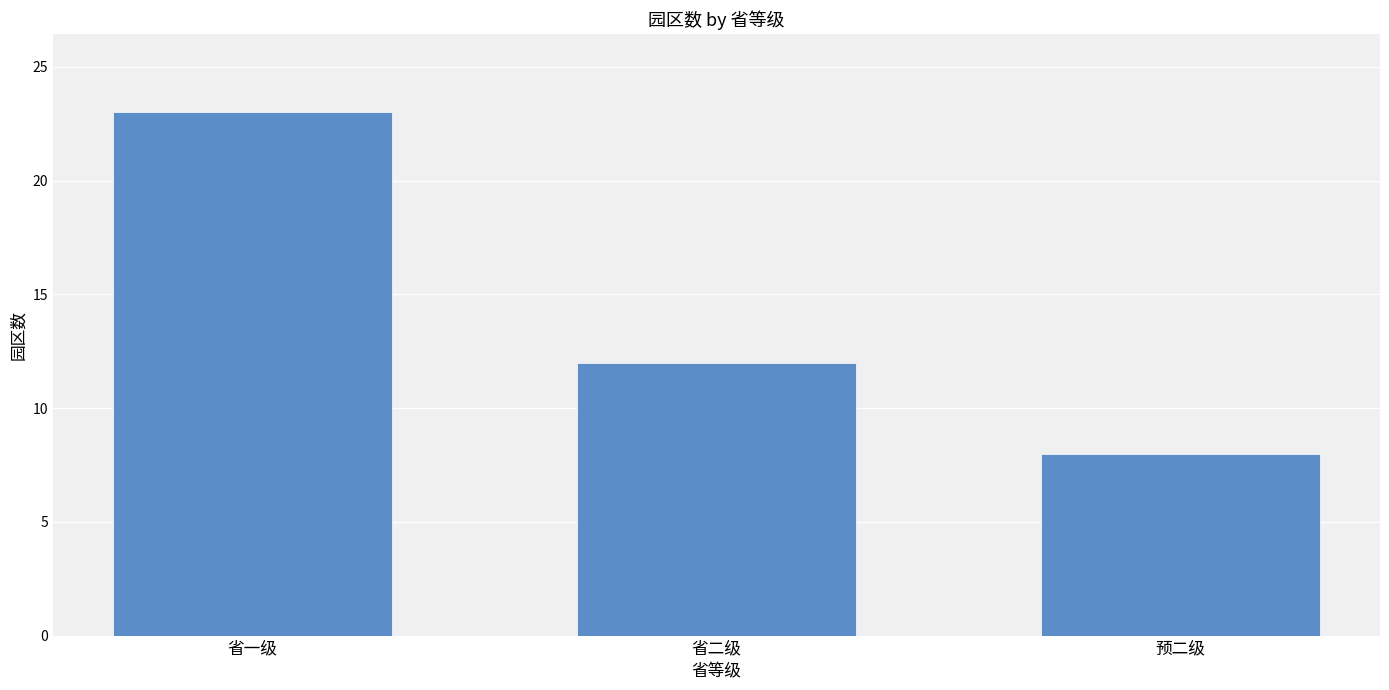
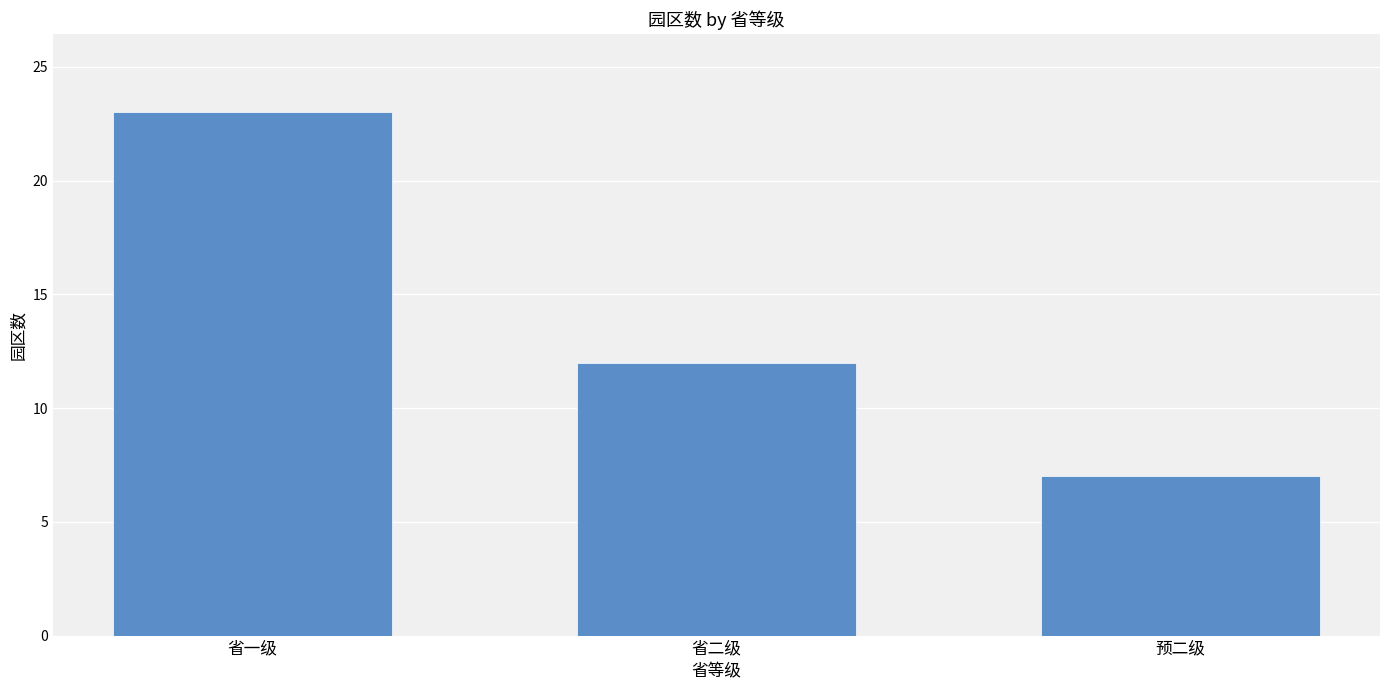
  {
    "省一级": 23,
    "省二级": 12,
-   "预二级": 8
+   "预二级": 7
  }
